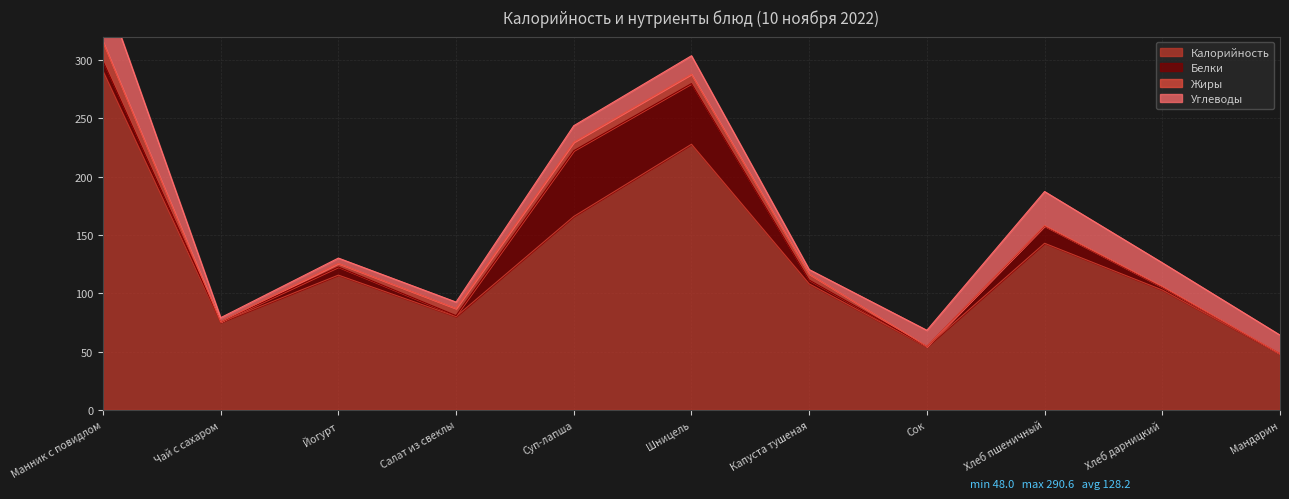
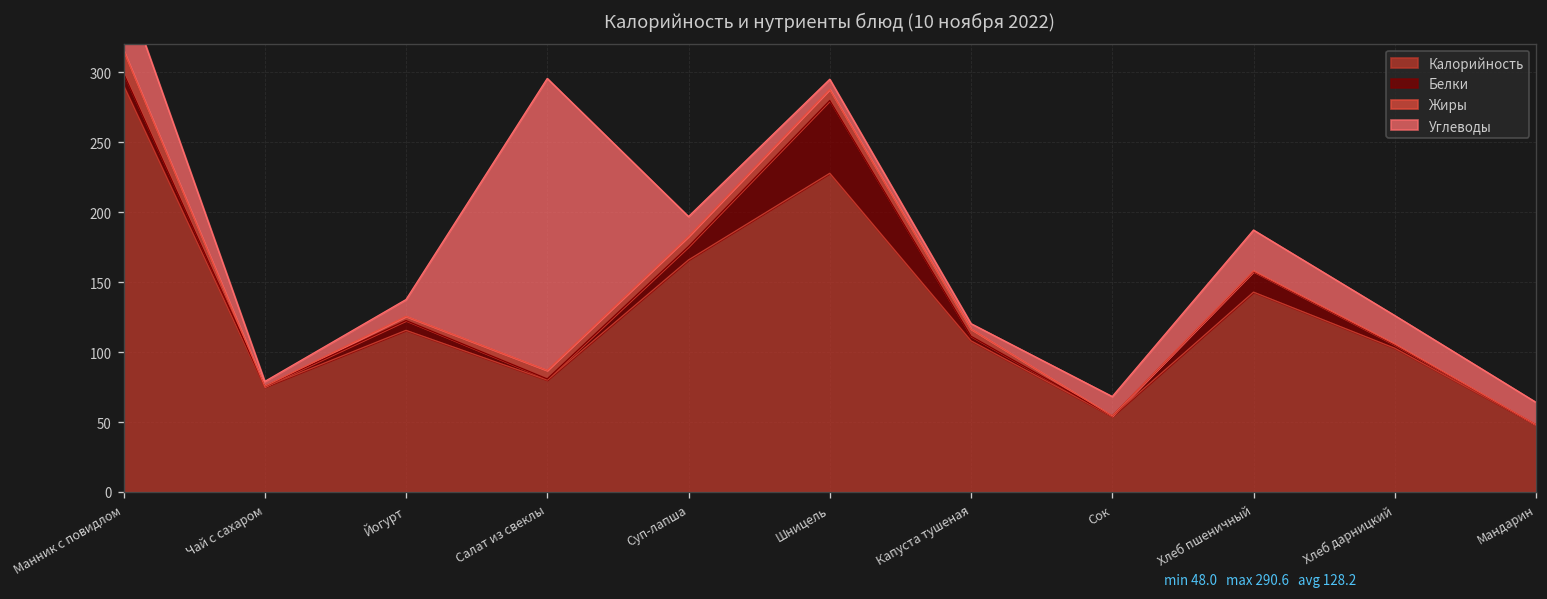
  {
    "Белки": {
      "Манник с повидлом": 9,
      "Йогурт": 7,
-     "Суп-лапша": 56,
+     "Суп-лапша": 10,
      "Шницель": 52,
      "Капуста тушеная": 3
    },
    "Углеводы": {
      "Чай с сахаром": 4,
-     "Йогурт": 5,
-     "Салат из свеклы": 6,
+     "Йогурт": 12,
+     "Салат из свеклы": 209,
      "Суп-лапша": 14,
-     "Шницель": 16,
+     "Шницель": 7,
      "Капуста тушеная": 4,
      "Сок": 14,
      "Хлеб пшеничный": 29,
      "Хлеб дарницкий": 20,
      "Мандарин": 16
    }
  }
